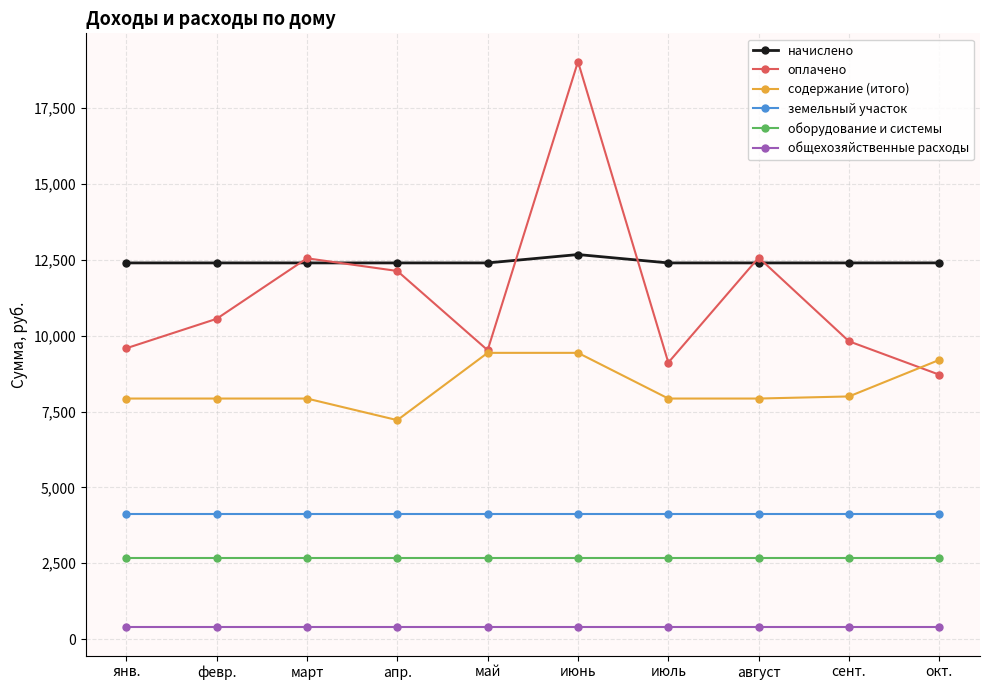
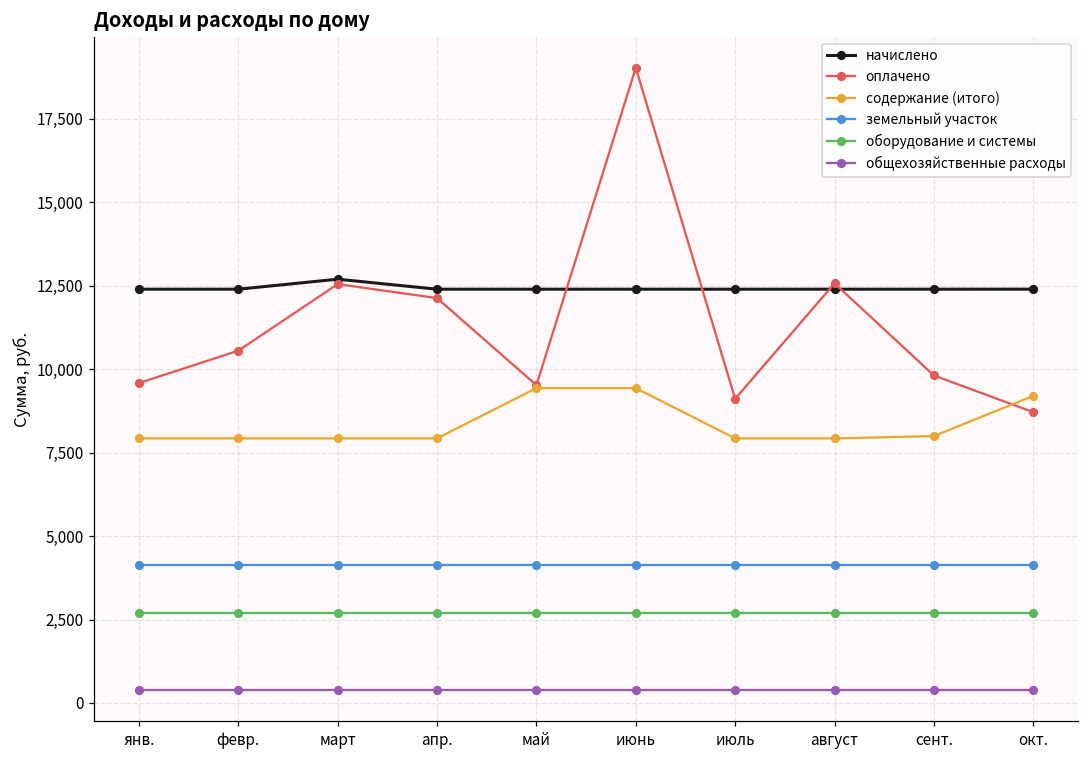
  {
    "начислено": {
      "янв.": "12,400",
      "февр.": "12,400",
-     "март": "12,400",
+     "март": "12,700",
      "апр.": "12,400",
      "май": "12,400",
-     "июнь": "12,700",
+     "июнь": "12,400",
      "июль": "12,400",
      "август": "12,400",
      "сент.": "12,400",
      "окт.": "12,400"
    },
    "оплачено": {
      "янв.": "9,600",
      "февр.": "10,600",
      "март": "12,600",
      "апр.": "12,100",
      "май": "9,500",
      "июнь": "19,000",
      "июль": "9,100",
      "август": "12,600",
      "сент.": "9,800",
      "окт.": "8,700"
    },
    "содержание (итого)": {
      "янв.": "7,900",
      "февр.": "7,900",
      "март": "7,900",
-     "апр.": "7,200",
+     "апр.": "7,900",
      "май": "9,400",
      "июнь": "9,400",
      "июль": "7,900",
      "август": "7,900",
      "сент.": "8,000",
      "окт.": "9,200"
    },
    "земельный участок": {
      "янв.": "4,100",
      "февр.": "4,100",
      "март": "4,100",
      "апр.": "4,100",
      "май": "4,100",
      "июнь": "4,100",
      "июль": "4,100",
      "август": "4,100",
      "сент.": "4,100",
      "окт.": "4,100"
    },
    "оборудование и системы": {
      "янв.": "2,700",
      "февр.": "2,700",
      "март": "2,700",
      "апр.": "2,700",
      "май": "2,700",
      "июнь": "2,700",
      "июль": "2,700",
      "август": "2,700",
      "сент.": "2,700",
      "окт.": "2,700"
    },
    "общехозяйственные расходы": {
      "янв.": "400",
      "февр.": "400",
      "март": "400",
      "апр.": "400",
      "май": "400",
      "июнь": "400",
      "июль": "400",
      "август": "400",
      "сент.": "400",
      "окт.": "400"
    }
  }
